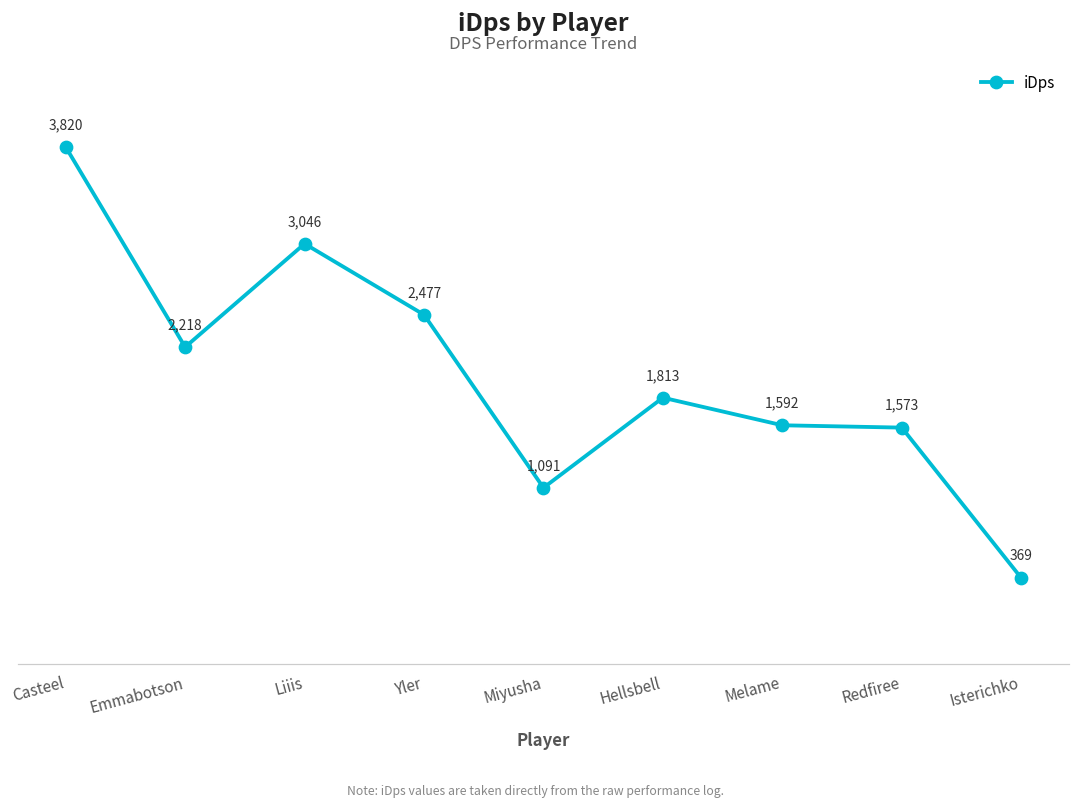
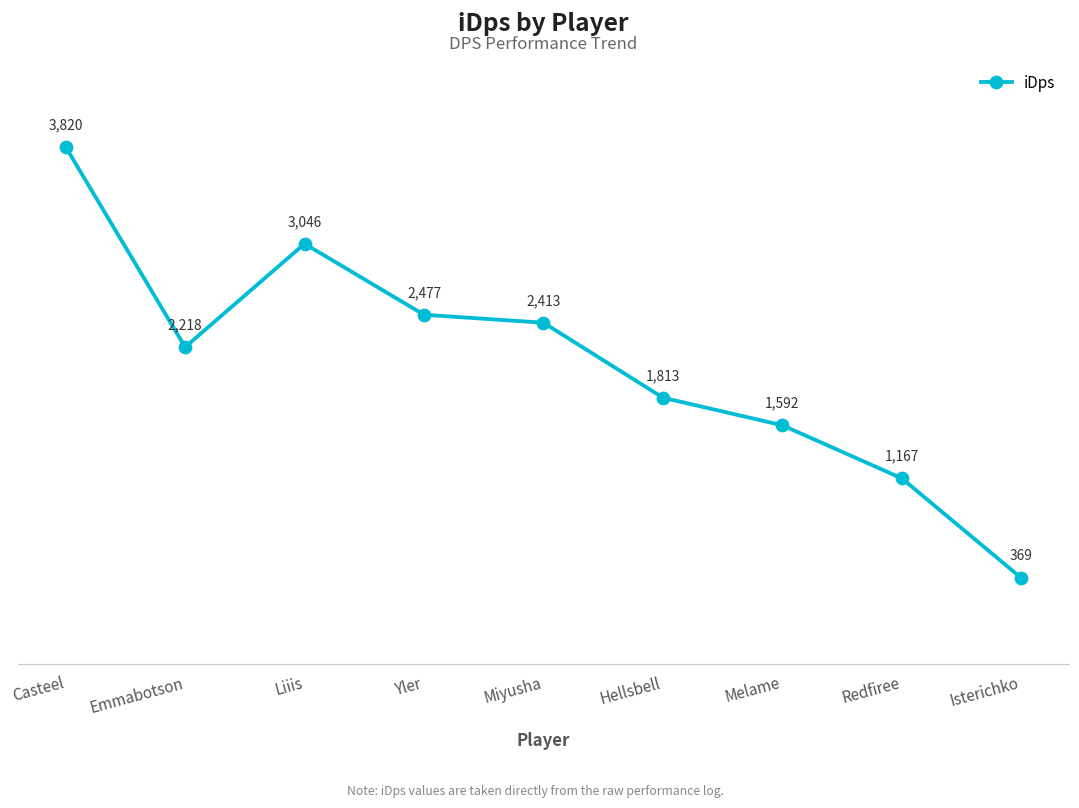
  {
    "Casteel": "3,820",
    "Emmabotson": "2,218",
    "Liiis": "3,046",
    "Yler": "2,477",
-   "Miyusha": "1,091",
+   "Miyusha": "2,413",
    "Hellsbell": "1,813",
    "Melame": "1,592",
-   "Redfiree": "1,573",
+   "Redfiree": "1,167",
    "Isterichko": "369"
  }
